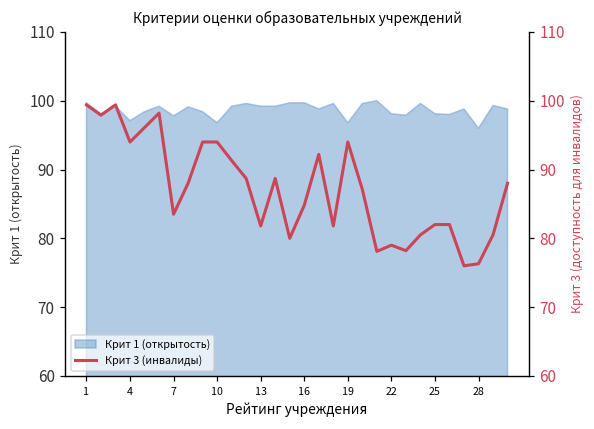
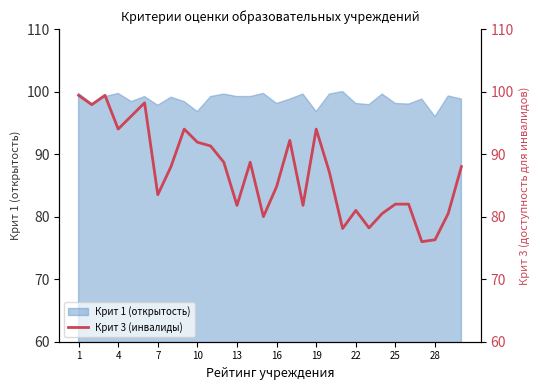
  {
    "Крит 1 (открытость)": {
      "1": 100,
-     "4": 97,
+     "4": 100,
      "7": 98,
      "10": 97,
      "13": 99,
-     "16": 100,
+     "16": 98,
      "19": 97,
      "22": 98,
      "25": 98,
      "28": 96
    },
    "Крит 3 (инвалиды)": {
      "1": 99,
      "4": 94,
      "7": 84,
-     "10": 94,
+     "10": 92,
      "13": 82,
      "16": 85,
      "19": 94,
-     "22": 79,
+     "22": 81,
      "25": 82,
      "28": 76
    }
  }
